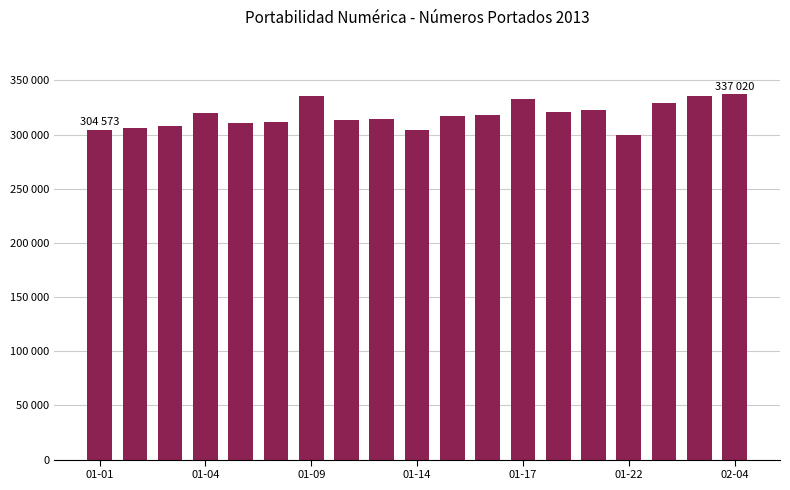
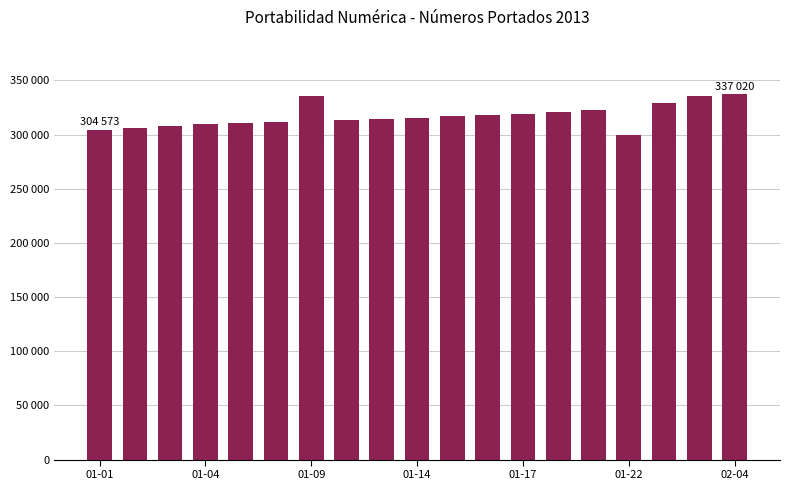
  {
-   "01-04": 320000,
+   "01-04": 309000,
    "01-09": 336000,
-   "01-14": 304000,
-   "01-17": 332000,
+   "01-14": 316000,
+   "01-17": 319000,
    "01-22": 300000
  }
